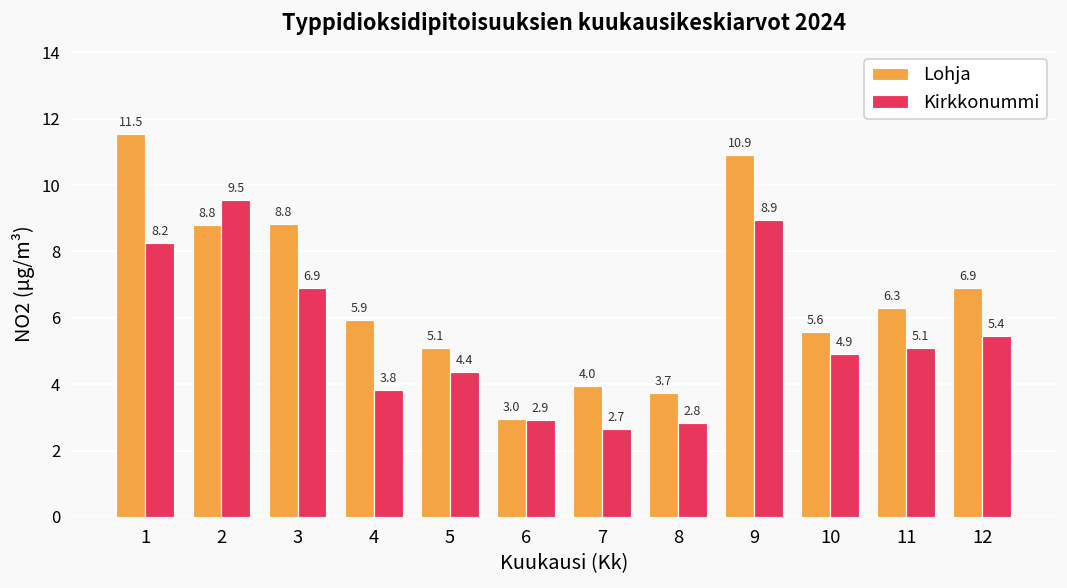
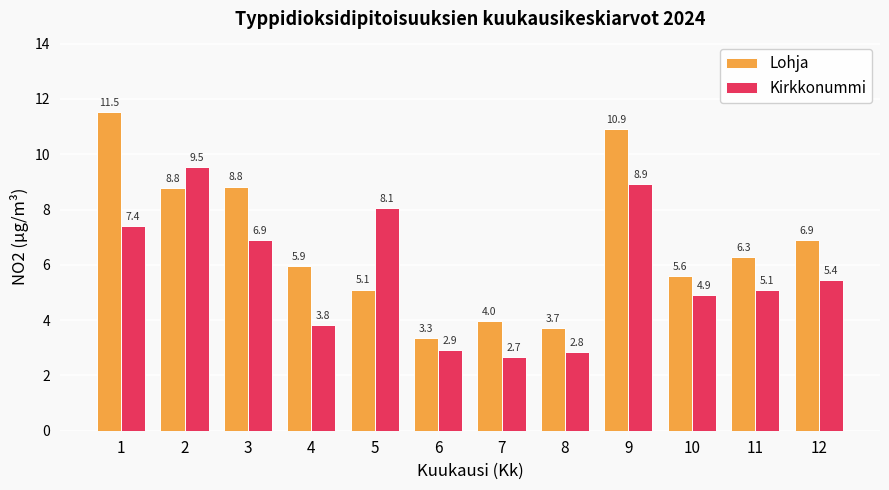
  {
    "Lohja": {
      "1": 11.5,
      "2": 8.8,
      "3": 8.8,
      "4": 5.9,
      "5": 5.1,
-     "6": 3.0,
+     "6": 3.3,
      "7": 4.0,
      "8": 3.7,
      "9": 10.9,
      "10": 5.6,
      "11": 6.3,
      "12": 6.9
    },
    "Kirkkonummi": {
-     "1": 8.2,
+     "1": 7.4,
      "2": 9.5,
      "3": 6.9,
      "4": 3.8,
-     "5": 4.4,
+     "5": 8.1,
      "6": 2.9,
      "7": 2.7,
      "8": 2.8,
      "9": 8.9,
      "10": 4.9,
      "11": 5.1,
      "12": 5.4
    }
  }
